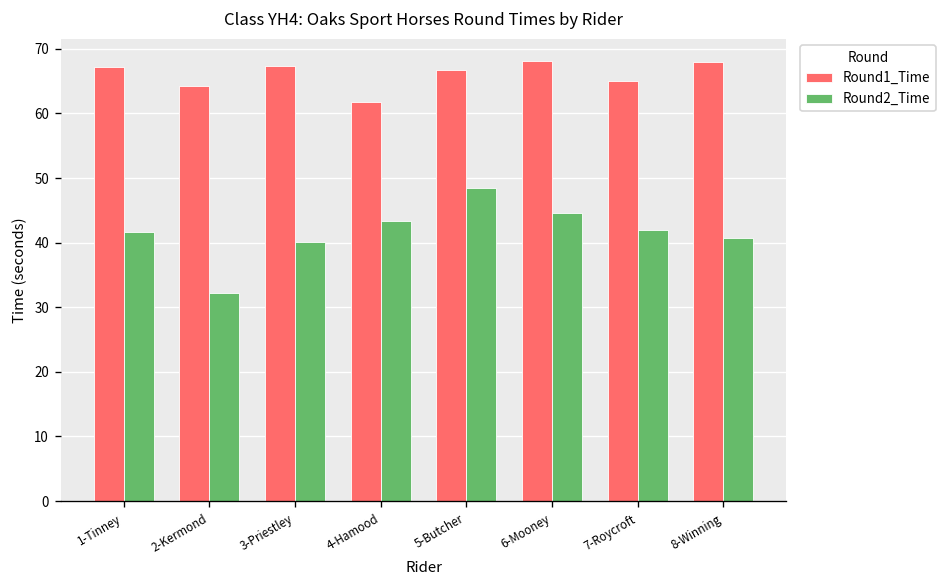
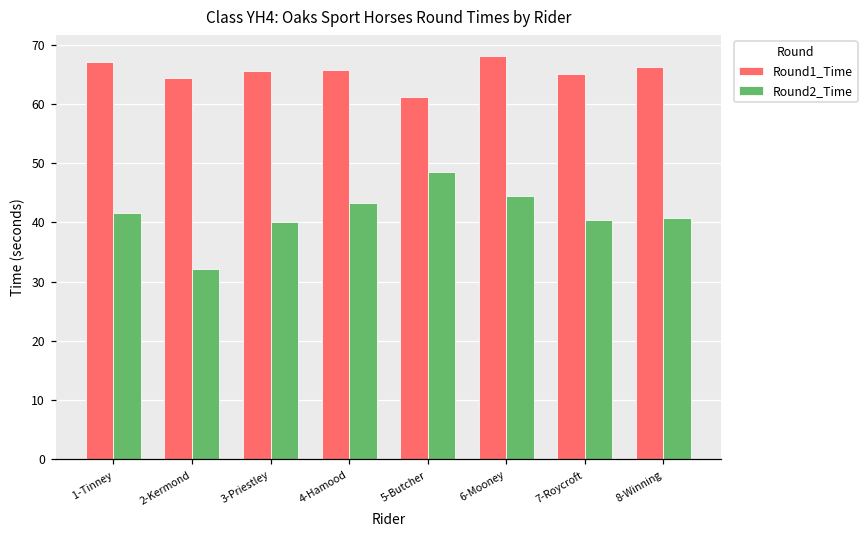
  {
    "Round1_Time": {
      "1-Tinney": 67,
      "2-Kermond": 64,
-     "3-Priestley": 67,
-     "4-Hamood": 62,
-     "5-Butcher": 67,
+     "3-Priestley": 66,
+     "4-Hamood": 66,
+     "5-Butcher": 61,
      "6-Mooney": 68,
      "7-Roycroft": 65,
-     "8-Winning": 68
+     "8-Winning": 66
    },
    "Round2_Time": {
      "1-Tinney": 42,
      "2-Kermond": 32,
      "3-Priestley": 40,
      "4-Hamood": 43,
      "5-Butcher": 49,
      "6-Mooney": 45,
-     "7-Roycroft": 42,
+     "7-Roycroft": 40,
      "8-Winning": 41
    }
  }
